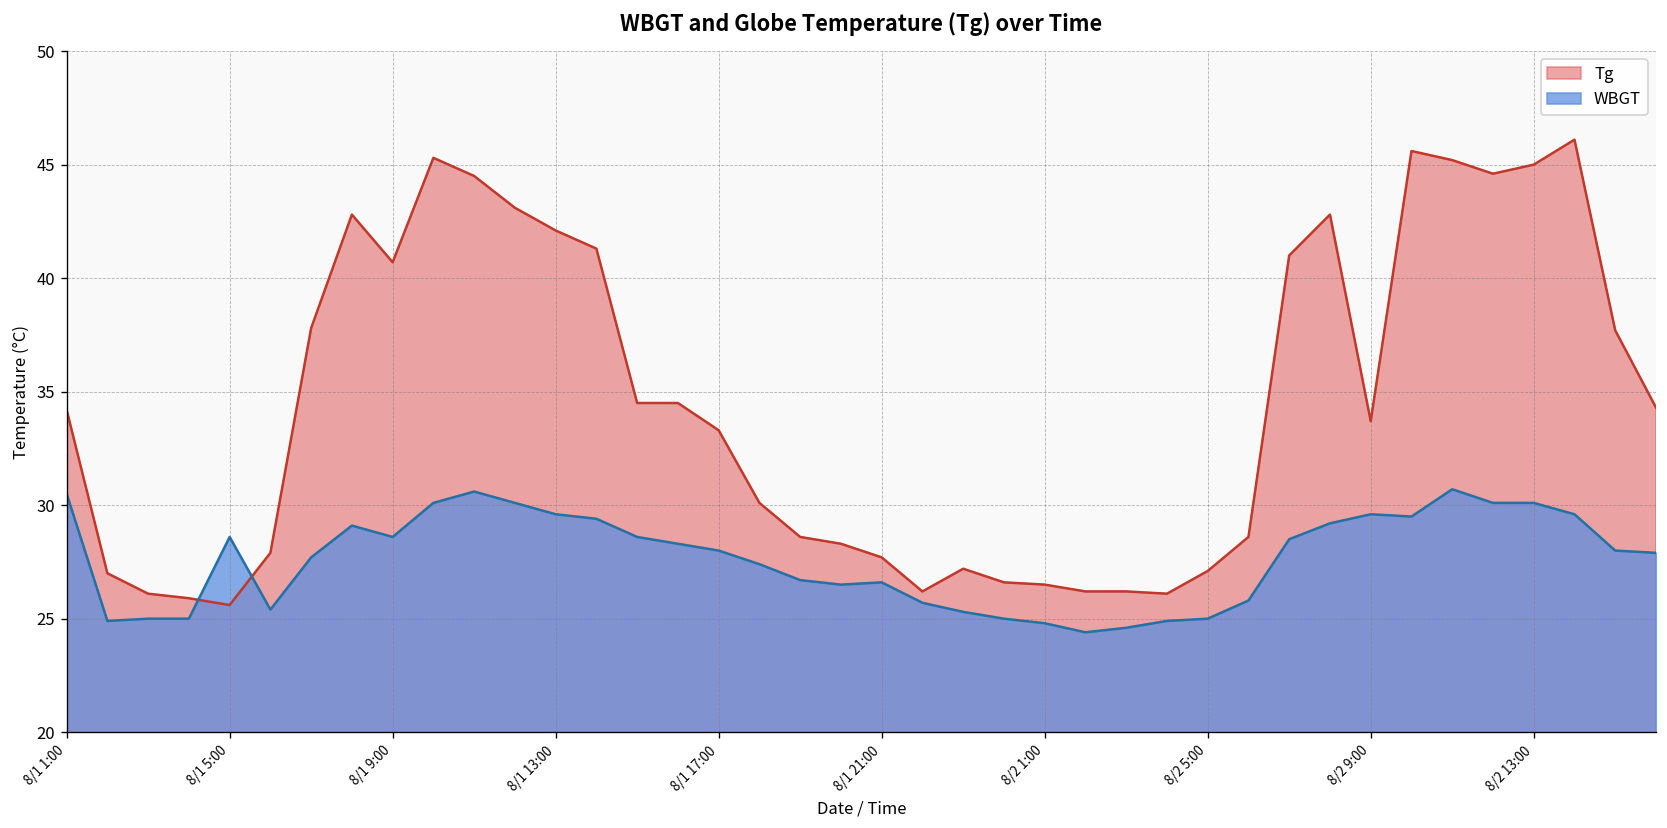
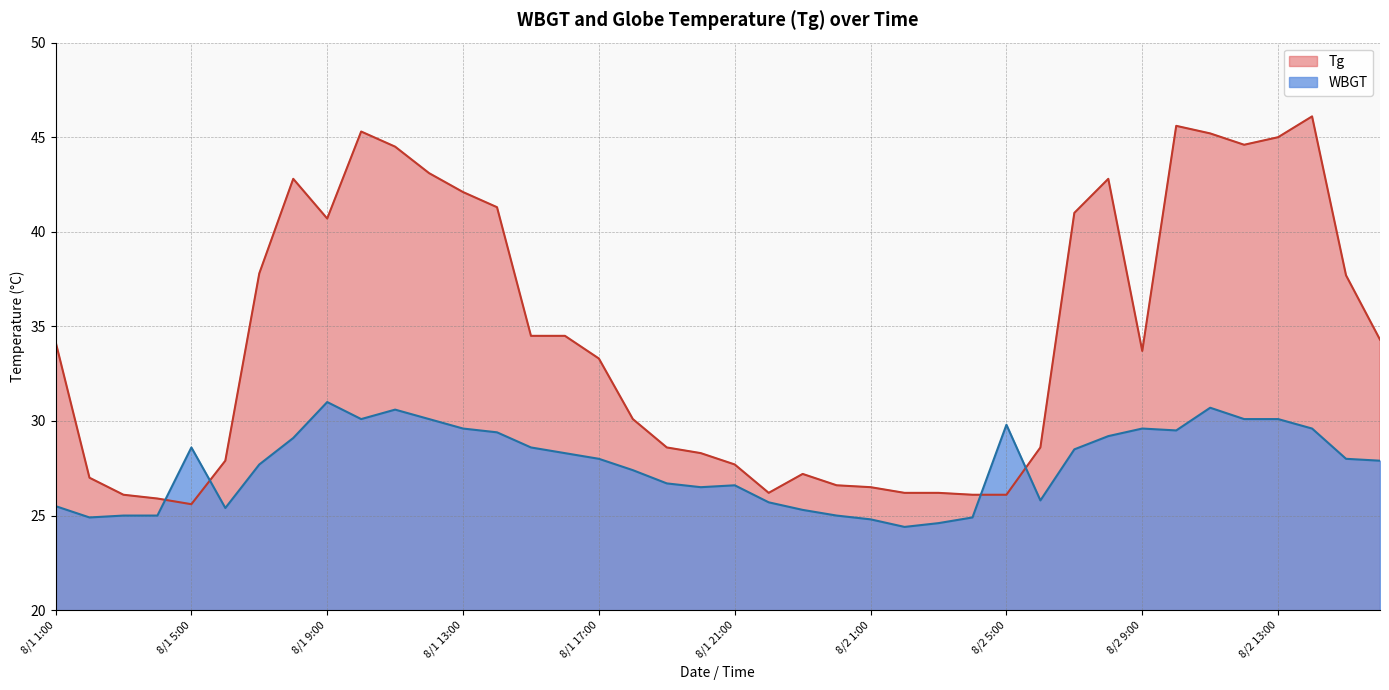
  {
    "Tg": {
      "8/1 1:00": 34.2,
      "8/1 5:00": 25.6,
      "8/1 9:00": 40.7,
      "8/1 13:00": 42.1,
      "8/1 17:00": 33.3,
      "8/1 21:00": 27.7,
      "8/2 1:00": 26.5,
-     "8/2 5:00": 27.1,
+     "8/2 5:00": 26.1,
      "8/2 9:00": 33.7,
      "8/2 13:00": 45.0
    },
    "WBGT": {
-     "8/1 1:00": 30.5,
+     "8/1 1:00": 25.5,
      "8/1 5:00": 28.6,
-     "8/1 9:00": 28.6,
+     "8/1 9:00": 31.0,
      "8/1 13:00": 29.6,
      "8/1 17:00": 28.0,
      "8/1 21:00": 26.6,
      "8/2 1:00": 24.8,
-     "8/2 5:00": 25.0,
+     "8/2 5:00": 29.8,
      "8/2 9:00": 29.6,
      "8/2 13:00": 30.1
    }
  }
